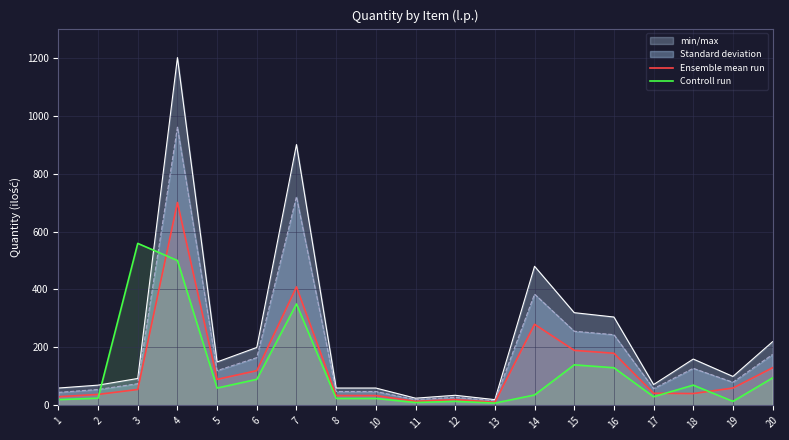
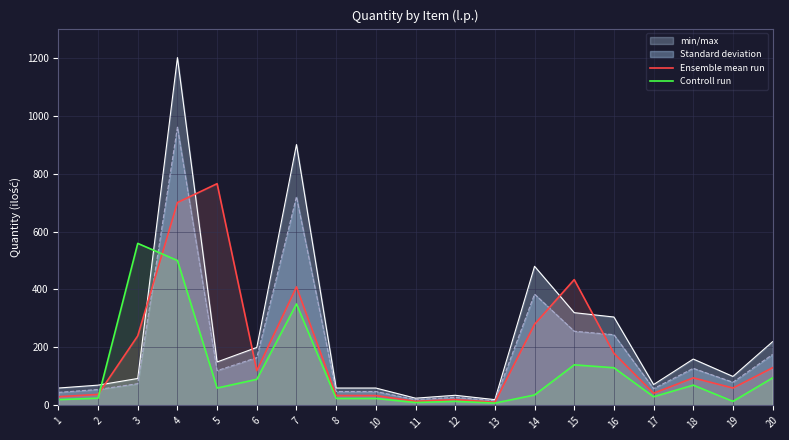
  {
    "Ensemble mean run": {
      "1": 30,
      "2": 40,
-     "3": 60,
+     "3": 240,
      "4": 700,
-     "5": 90,
+     "5": 770,
      "6": 120,
      "7": 410,
      "8": 30,
      "10": 30,
      "14": 280,
-     "15": 190,
+     "15": 430,
      "16": 180,
      "17": 40,
-     "18": 40,
+     "18": 100,
      "19": 60,
      "20": 130
    },
    "Controll run": {
      "1": 20,
      "2": 30,
      "3": 560,
      "4": 500,
      "5": 60,
      "6": 90,
      "7": 350,
      "8": 20,
      "10": 20,
      "14": 40,
      "15": 140,
      "16": 130,
      "17": 30,
      "18": 70,
      "19": 10,
      "20": 100
    }
  }
